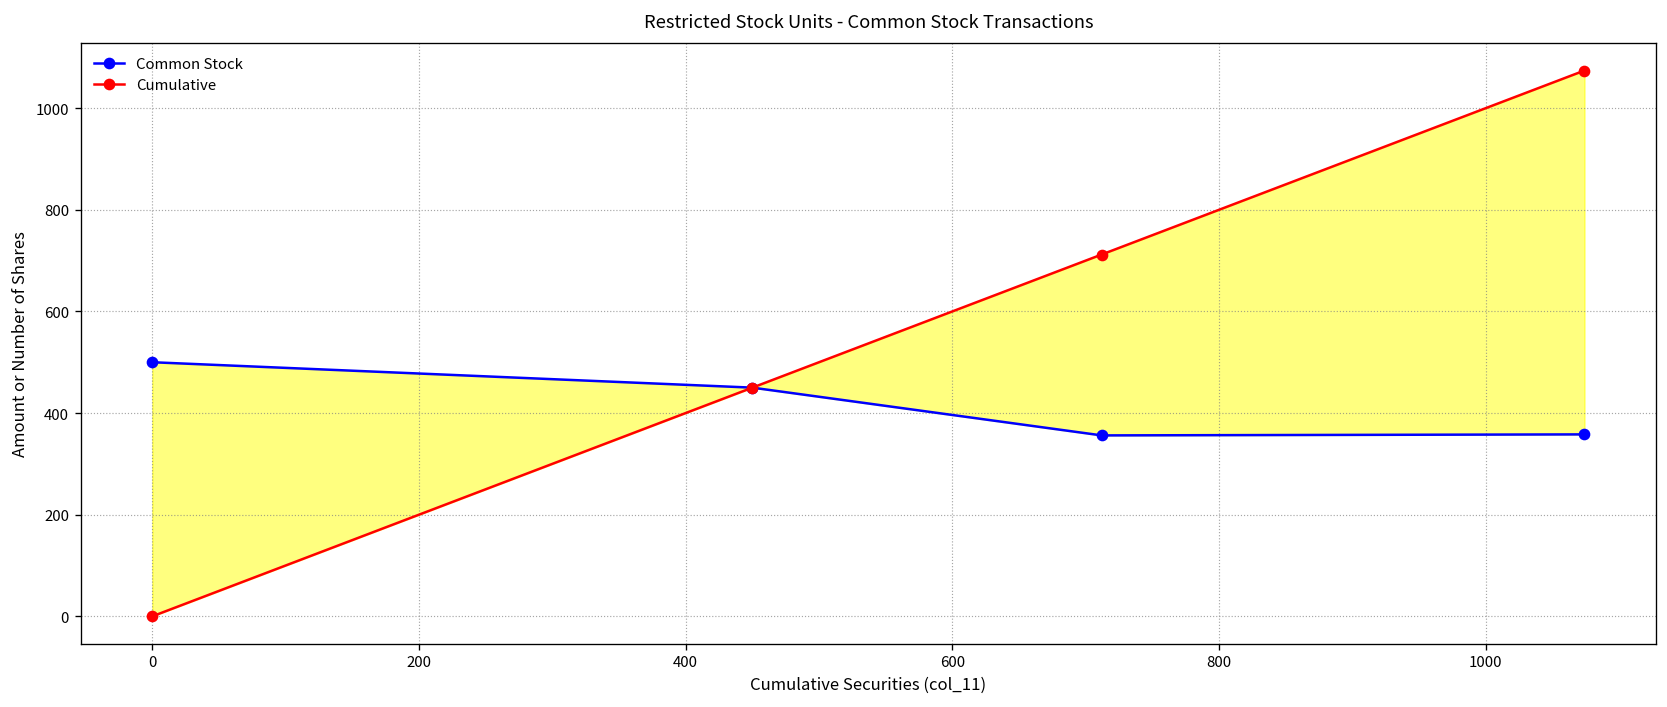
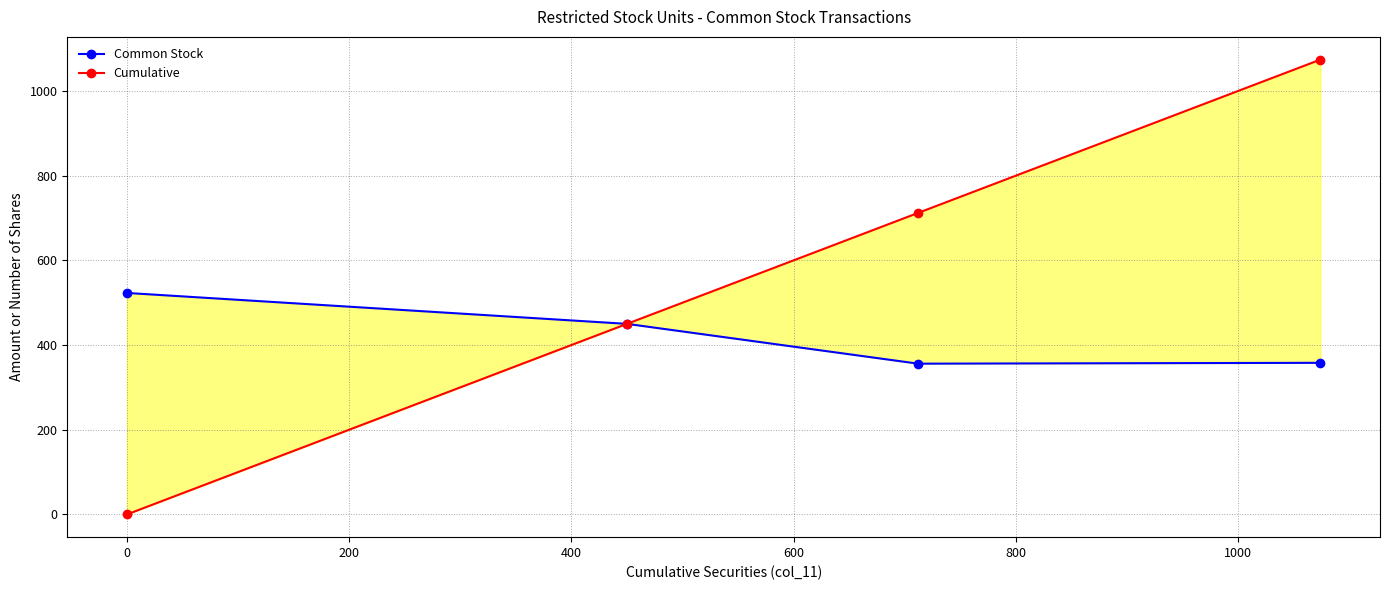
  {
    "Common Stock": {
-     "0": 500
+     "0": 520
    },
    "Cumulative": {
      "0": 0
    }
  }
